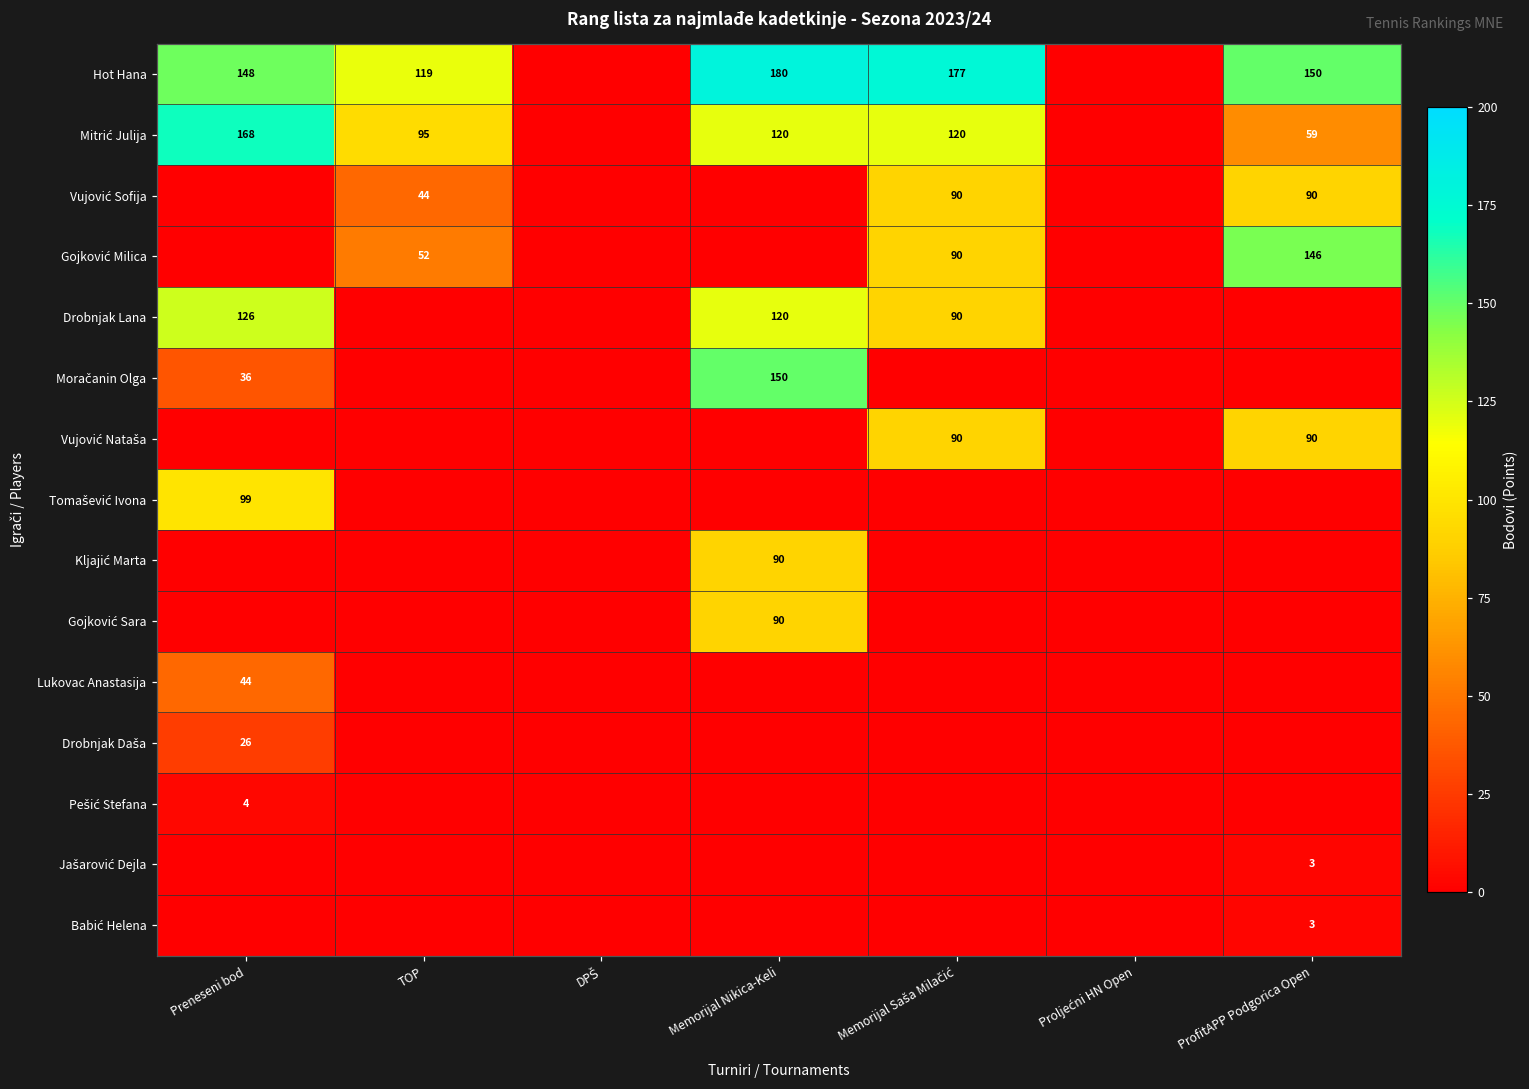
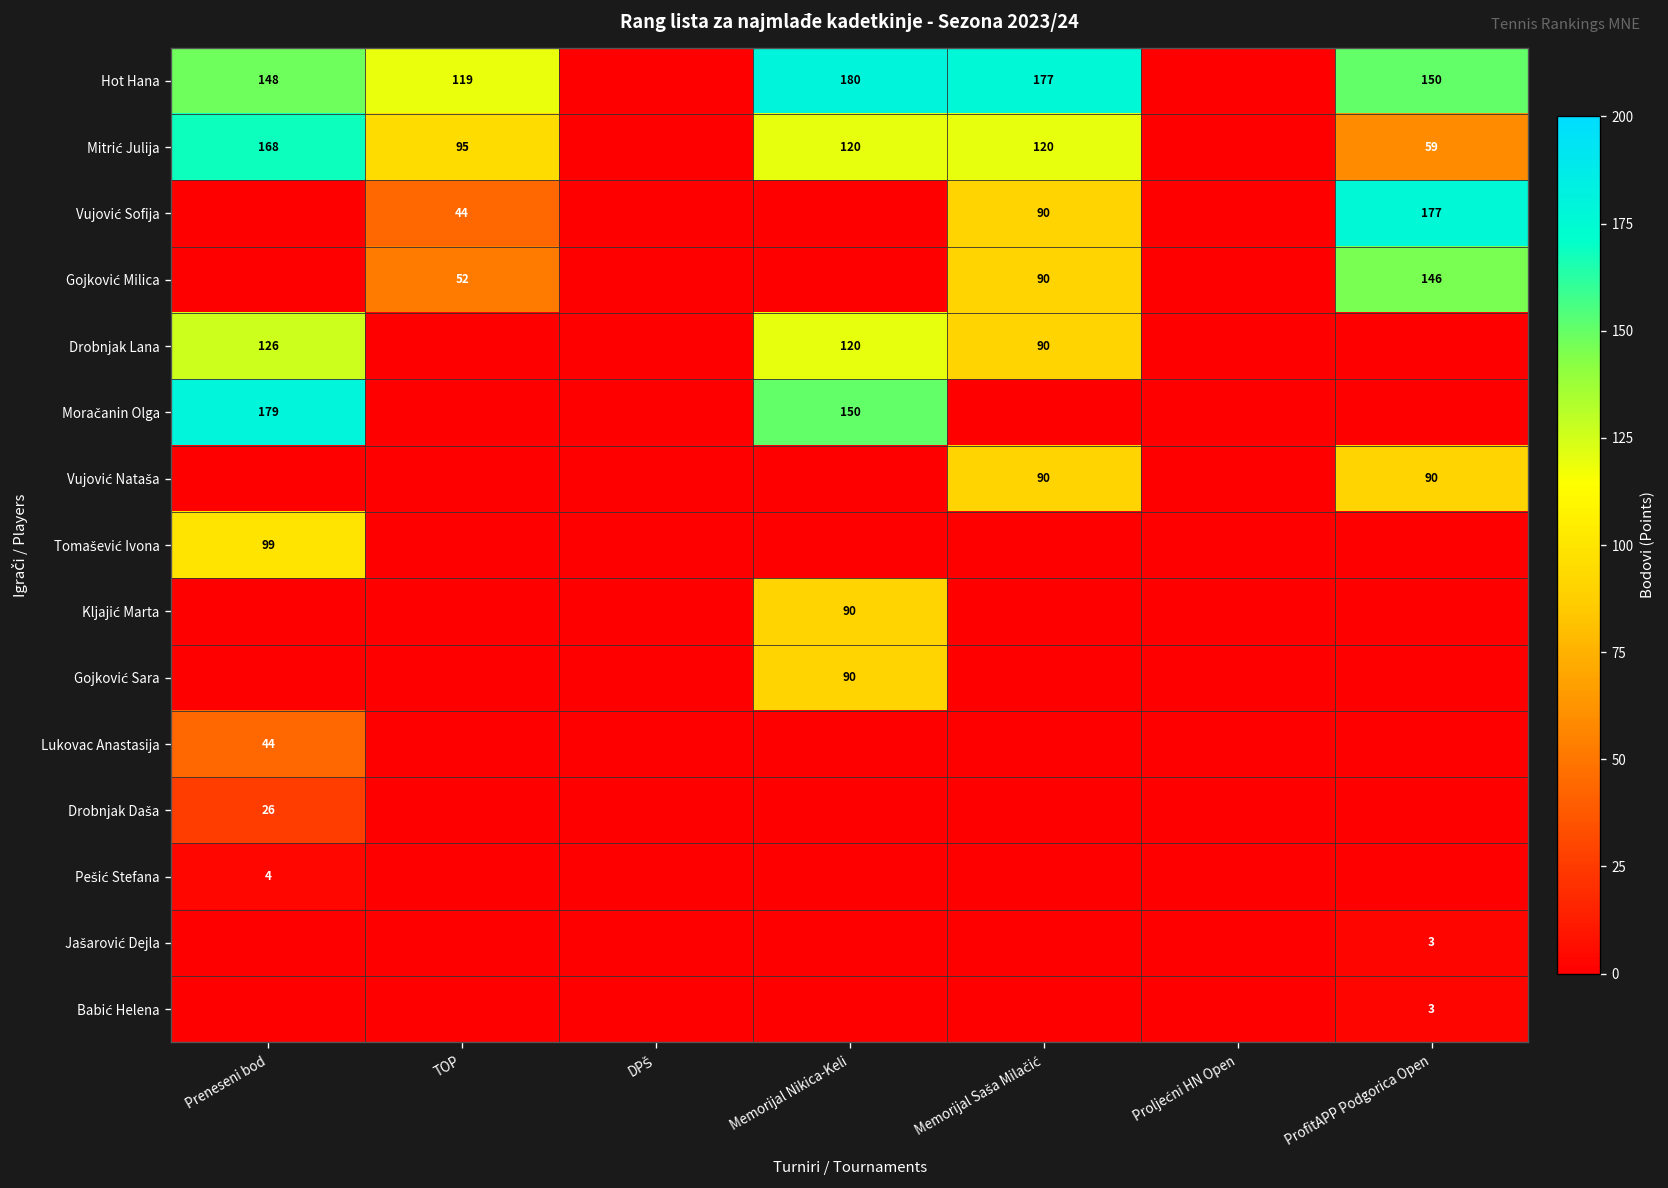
  {
    "Hot Hana": {
      "Preneseni bod": 148,
      "TOP": 119,
      "Memorijal Nikica-Keli": 180,
      "Memorijal Saša Milačić": 177,
      "ProfitAPP Podgorica Open": 150
    },
    "Mitrić Julija": {
      "Preneseni bod": 168,
      "TOP": 95,
      "Memorijal Nikica-Keli": 120,
      "Memorijal Saša Milačić": 120,
      "ProfitAPP Podgorica Open": 59
    },
    "Vujović Sofija": {
      "TOP": 44,
      "Memorijal Saša Milačić": 90,
-     "ProfitAPP Podgorica Open": 90
+     "ProfitAPP Podgorica Open": 177
    },
    "Gojković Milica": {
      "TOP": 52,
      "Memorijal Saša Milačić": 90,
      "ProfitAPP Podgorica Open": 146
    },
    "Drobnjak Lana": {
      "Preneseni bod": 126,
      "Memorijal Nikica-Keli": 120,
      "Memorijal Saša Milačić": 90
    },
    "Moračanin Olga": {
-     "Preneseni bod": 36,
+     "Preneseni bod": 179,
      "Memorijal Nikica-Keli": 150
    },
    "Vujović Nataša": {
      "Memorijal Saša Milačić": 90,
      "ProfitAPP Podgorica Open": 90
    },
    "Tomašević Ivona": {
      "Preneseni bod": 99
    },
    "Kljajić Marta": {
      "Memorijal Nikica-Keli": 90
    },
    "Gojković Sara": {
      "Memorijal Nikica-Keli": 90
    },
    "Lukovac Anastasija": {
      "Preneseni bod": 44
    },
    "Drobnjak Daša": {
      "Preneseni bod": 26
    },
    "Pešić Stefana": {
      "Preneseni bod": 4
    },
    "Jašarović Dejla": {
      "ProfitAPP Podgorica Open": 3
    },
    "Babić Helena": {
      "ProfitAPP Podgorica Open": 3
    }
  }
